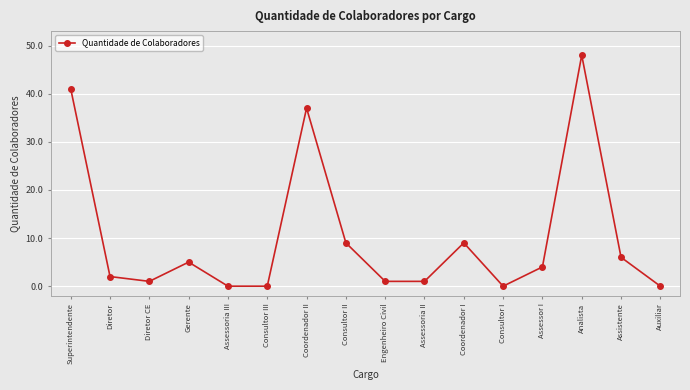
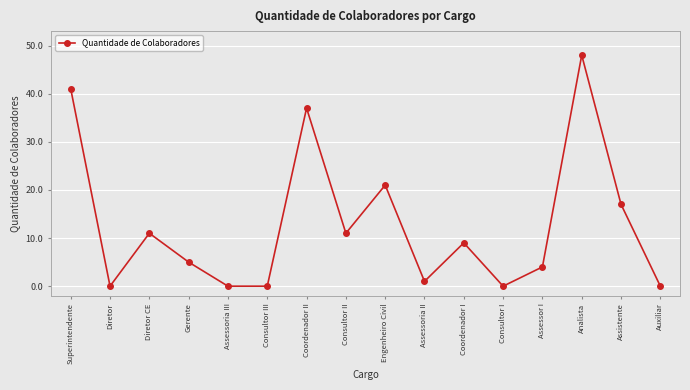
  {
    "Superintendente": 41,
-   "Diretor": 2,
-   "Diretor CE": 1,
+   "Diretor": 0,
+   "Diretor CE": 11,
    "Gerente": 5,
    "Assessoria III": 0,
    "Consultor III": 0,
    "Coordenador II": 37,
-   "Consultor II": 9,
-   "Engenheiro Civil": 1,
+   "Consultor II": 11,
+   "Engenheiro Civil": 21,
    "Assessoria II": 1,
    "Coordenador I": 9,
    "Consultor I": 0,
    "Assessor I": 4,
    "Analista": 48,
-   "Assistente": 6,
+   "Assistente": 17,
    "Auxiliar": 0
  }
